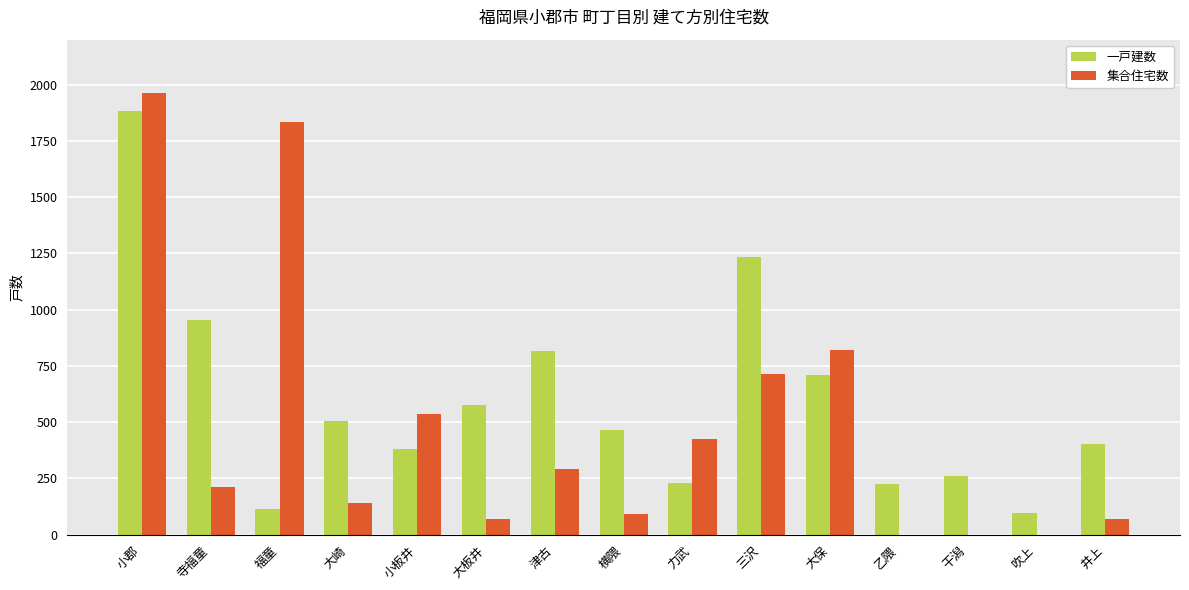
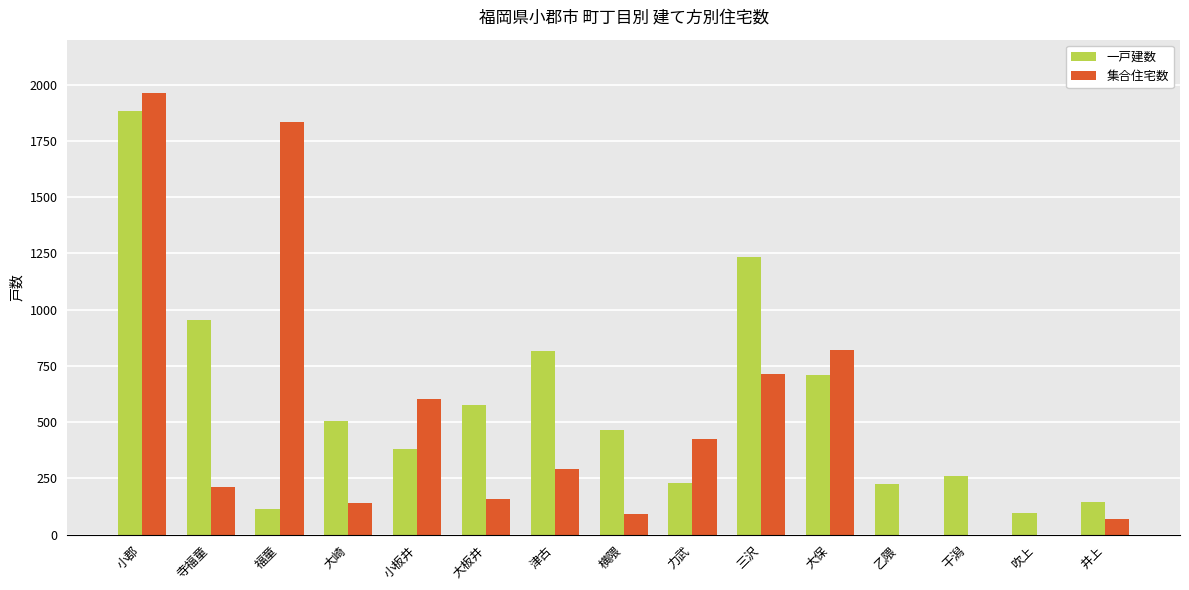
  {
    "一戸建数": {
      "小郡": 1880,
      "寺福童": 950,
      "福童": 110,
      "大崎": 510,
      "小板井": 380,
      "大板井": 580,
      "津古": 820,
      "横隈": 460,
      "力武": 230,
      "三沢": 1240,
      "大保": 710,
      "乙隈": 230,
      "干潟": 260,
      "吹上": 100,
-     "井上": 400
+     "井上": 140
    },
    "集合住宅数": {
      "小郡": 1970,
      "寺福童": 210,
      "福童": 1830,
      "大崎": 140,
-     "小板井": 540,
-     "大板井": 70,
+     "小板井": 600,
+     "大板井": 160,
      "津古": 290,
      "横隈": 90,
      "力武": 430,
      "三沢": 720,
      "大保": 820,
      "乙隈": 0,
      "干潟": 0,
      "吹上": 0,
      "井上": 70
    }
  }
